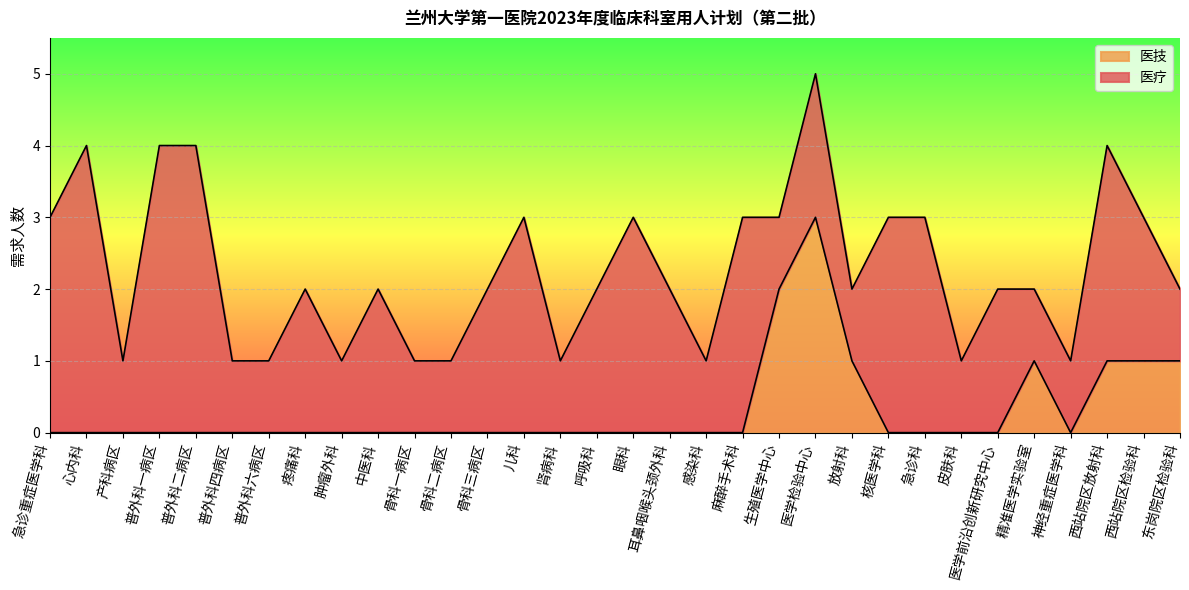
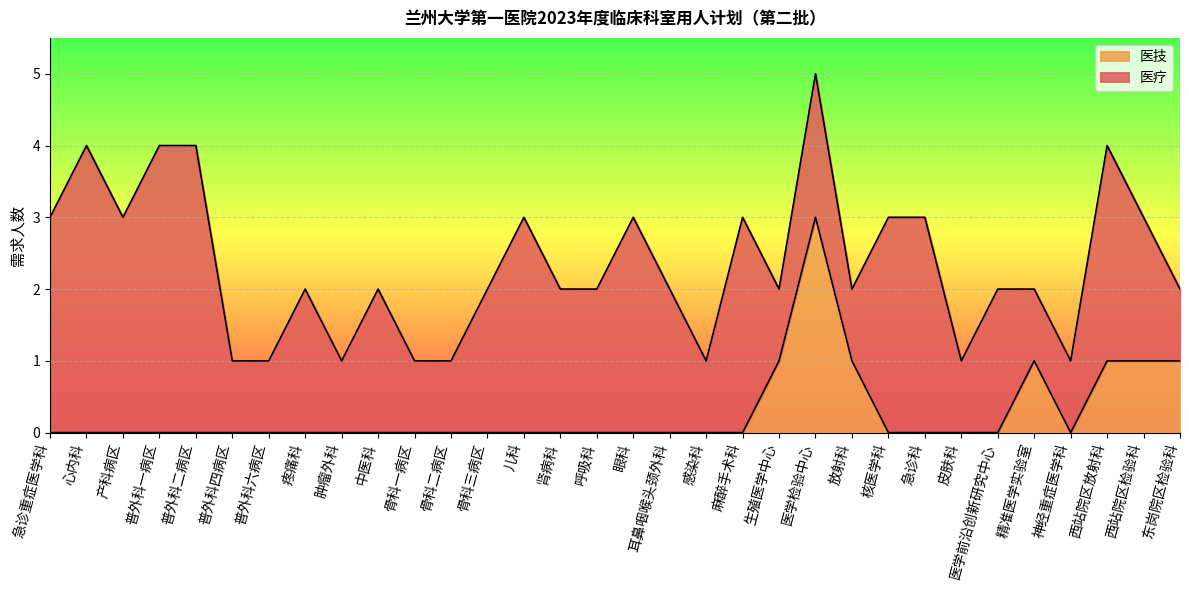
  {
    "医技": {
      "急诊重症医学科": 0,
      "心内科": 0,
      "产科病区": 0,
      "普外科一病区": 0,
      "普外科二病区": 0,
      "普外科四病区": 0,
      "普外科六病区": 0,
      "疼痛科": 0,
      "肿瘤外科": 0,
      "中医科": 0,
      "骨科一病区": 0,
      "骨科二病区": 0,
      "骨科三病区": 0,
      "儿科": 0,
      "肾病科": 0,
      "呼吸科": 0,
      "眼科": 0,
      "耳鼻咽喉头颈外科": 0,
      "感染科": 0,
      "麻醉手术科": 0,
-     "生殖医学中心": 2,
+     "生殖医学中心": 1,
      "医学检验中心": 3,
      "放射科": 1,
      "核医学科": 0,
      "急诊科": 0,
      "皮肤科": 0,
      "医学前沿创新研究中心": 0,
      "精准医学实验室": 1,
      "神经重症医学科": 0,
      "西站院区放射科": 1,
      "西站院区检验科": 1,
      "东岗院区检验科": 1
    },
    "医疗": {
      "急诊重症医学科": 3,
      "心内科": 4,
-     "产科病区": 1,
+     "产科病区": 3,
      "普外科一病区": 4,
      "普外科二病区": 4,
      "普外科四病区": 1,
      "普外科六病区": 1,
      "疼痛科": 2,
      "肿瘤外科": 1,
      "中医科": 2,
      "骨科一病区": 1,
      "骨科二病区": 1,
      "骨科三病区": 2,
      "儿科": 3,
-     "肾病科": 1,
+     "肾病科": 2,
      "呼吸科": 2,
      "眼科": 3,
      "耳鼻咽喉头颈外科": 2,
      "感染科": 1,
      "麻醉手术科": 3,
      "生殖医学中心": 1,
      "医学检验中心": 2,
      "放射科": 1,
      "核医学科": 3,
      "急诊科": 3,
      "皮肤科": 1,
      "医学前沿创新研究中心": 2,
      "精准医学实验室": 1,
      "神经重症医学科": 1,
      "西站院区放射科": 3,
      "西站院区检验科": 2,
      "东岗院区检验科": 1
    }
  }
